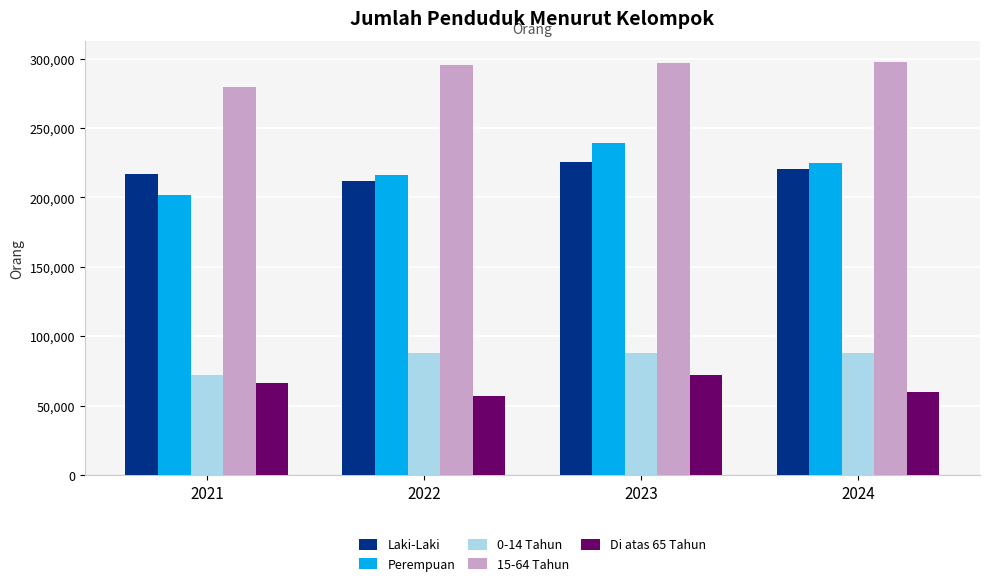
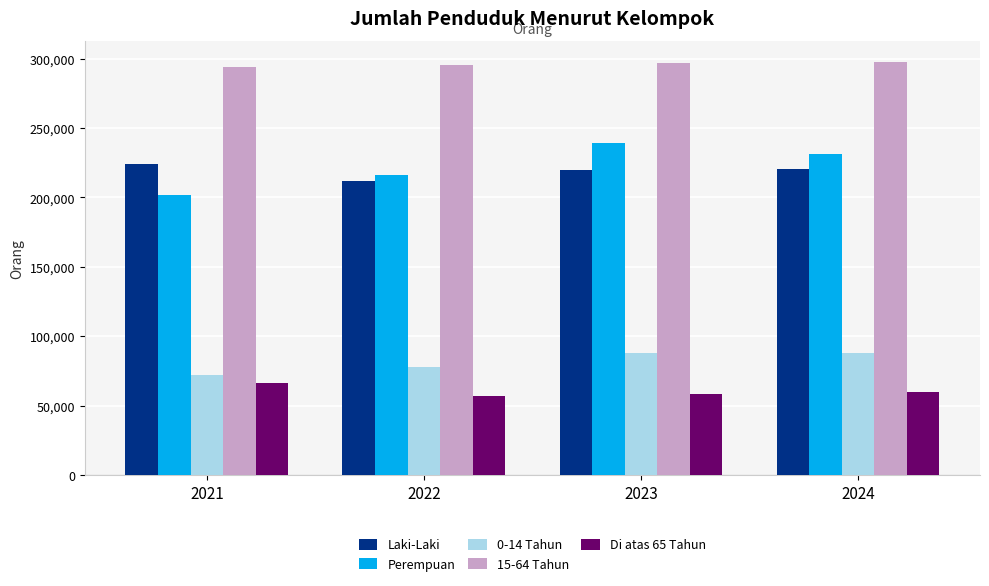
  {
    "Laki-Laki": {
-     "2021": "217,000",
+     "2021": "224,000",
      "2022": "212,000",
-     "2023": "225,000",
+     "2023": "219,000",
      "2024": "221,000"
    },
    "Perempuan": {
      "2021": "202,000",
      "2022": "216,000",
      "2023": "239,000",
-     "2024": "225,000"
+     "2024": "231,000"
    },
    "0-14 Tahun": {
      "2021": "72,000",
-     "2022": "88,000",
+     "2022": "78,000",
      "2023": "88,000",
      "2024": "88,000"
    },
    "15-64 Tahun": {
-     "2021": "280,000",
+     "2021": "294,000",
      "2022": "295,000",
      "2023": "297,000",
      "2024": "298,000"
    },
    "Di atas 65 Tahun": {
      "2021": "66,000",
      "2022": "57,000",
-     "2023": "72,000",
+     "2023": "58,000",
      "2024": "60,000"
    }
  }
